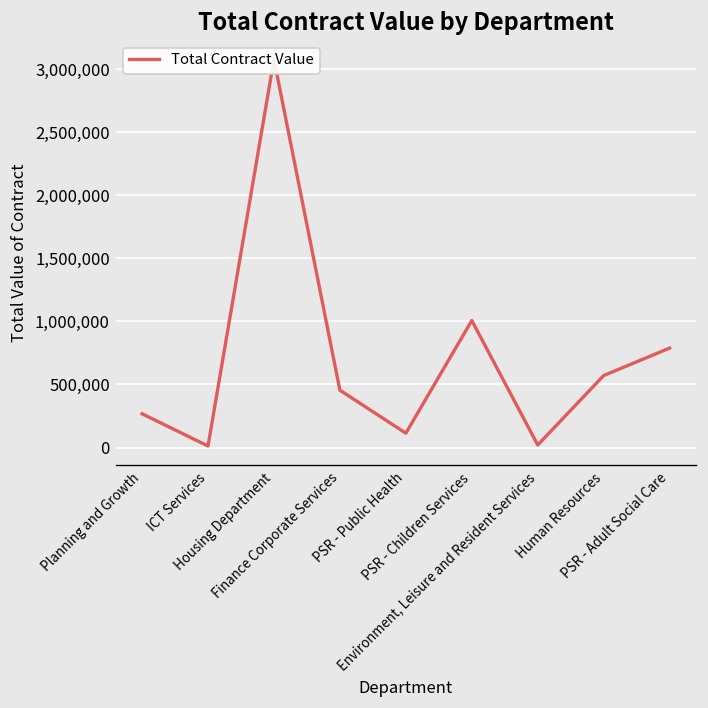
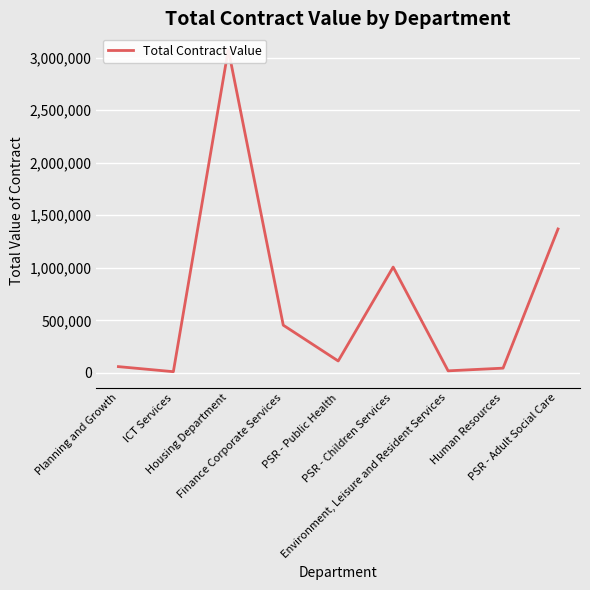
  {
-   "Planning and Growth": "270,000",
+   "Planning and Growth": "60,000",
    "ICT Services": "10,000",
    "Finance Corporate Services": "450,000",
    "PSR - Public Health": "110,000",
    "PSR - Children Services": "1,010,000",
    "Environment, Leisure and Resident Services": "20,000",
-   "Human Resources": "570,000",
-   "PSR - Adult Social Care": "790,000"
+   "Human Resources": "50,000",
+   "PSR - Adult Social Care": "1,370,000"
  }
